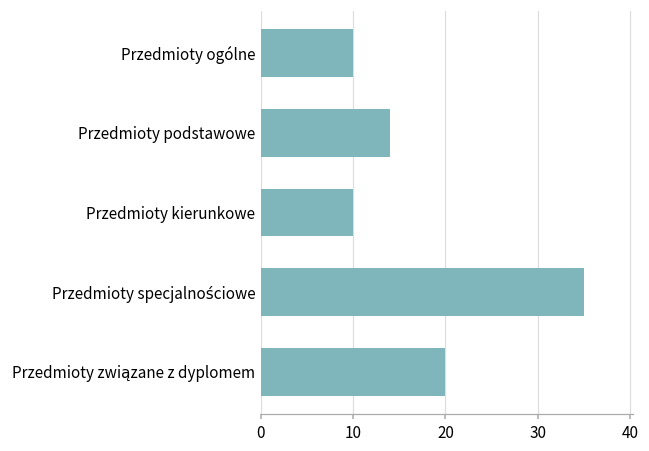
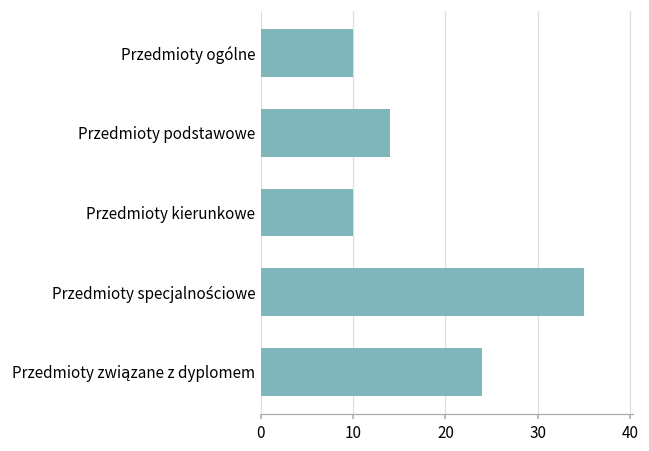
  {
    "Przedmioty ogólne": 10,
    "Przedmioty podstawowe": 14,
    "Przedmioty kierunkowe": 10,
    "Przedmioty specjalnościowe": 35,
-   "Przedmioty związane z dyplomem": 20
+   "Przedmioty związane z dyplomem": 24
  }
